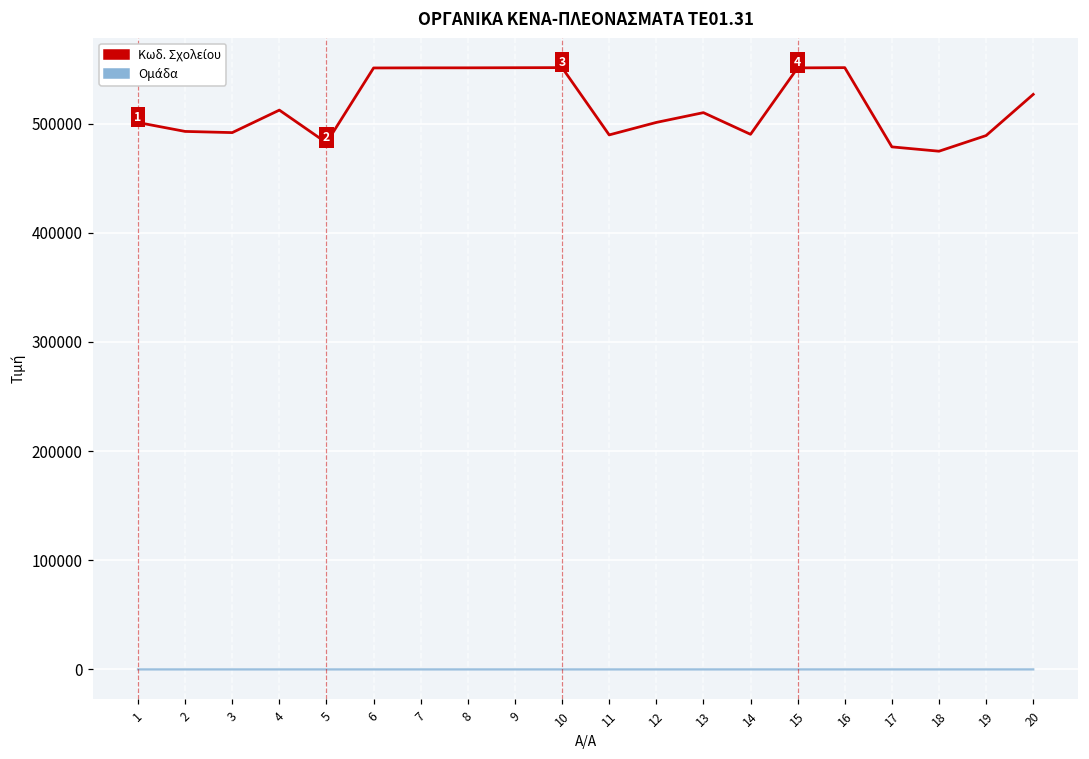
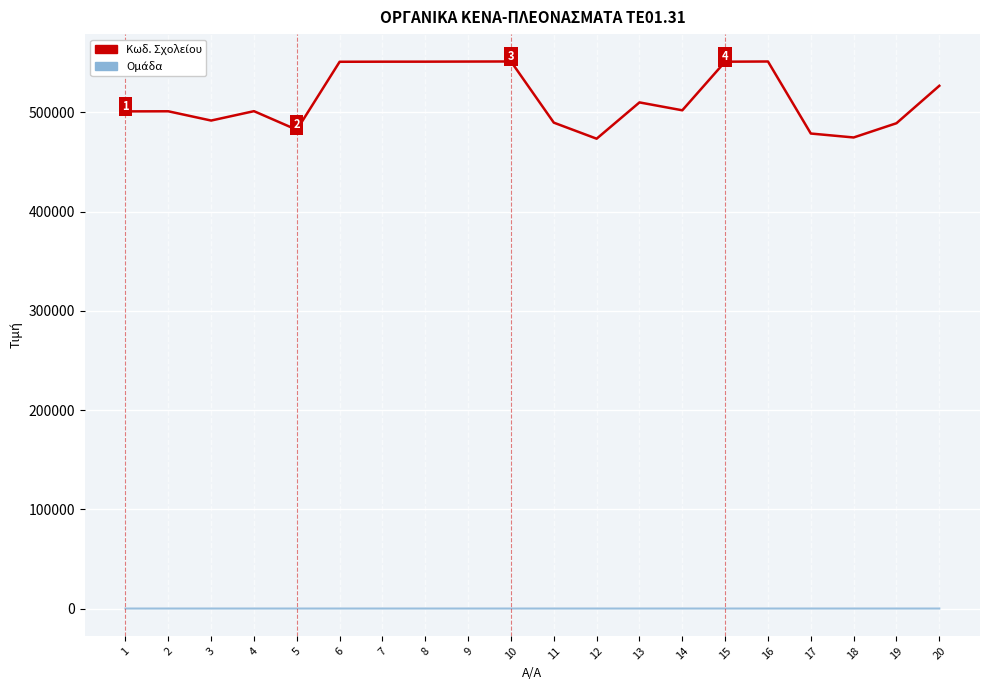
  {
    "Κωδ. Σχολείου": {
-     "2": 490000,
+     "2": 500000,
      "3": 490000,
-     "4": 510000,
+     "4": 500000,
      "6": 550000,
      "7": 550000,
      "8": 550000,
      "9": 550000,
      "11": 490000,
-     "12": 500000,
+     "12": 470000,
      "13": 510000,
-     "14": 490000,
+     "14": 500000,
      "16": 550000,
      "17": 480000,
      "18": 470000,
      "19": 490000,
      "20": 530000
    },
    "Ομάδα": {
      "1": 0,
      "2": 0,
      "3": 0,
      "4": 0,
      "5": 0,
      "6": 0,
      "7": 0,
      "8": 0,
      "9": 0,
      "10": 0,
      "11": 0,
      "12": 0,
      "13": 0,
      "14": 0,
      "15": 0,
      "16": 0,
      "17": 0,
      "18": 0,
      "19": 0,
      "20": 0
    }
  }
